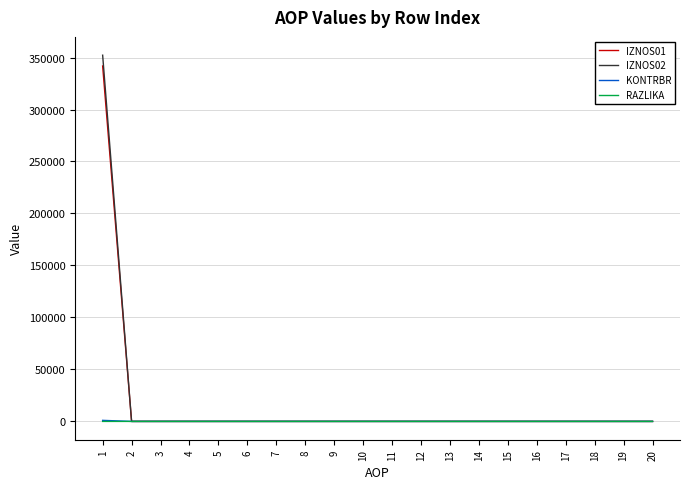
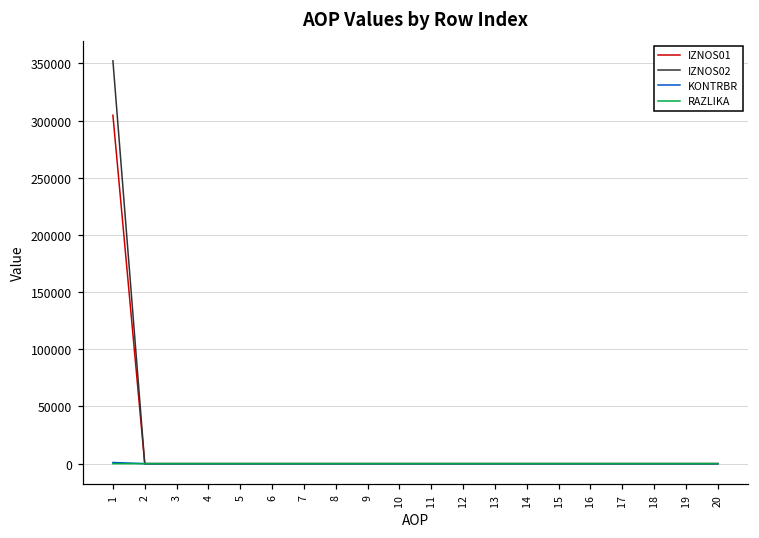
  {
    "IZNOS01": {
-     "1": 342000
+     "1": 305000
    },
    "IZNOS02": {
      "1": 352000
    }
  }
